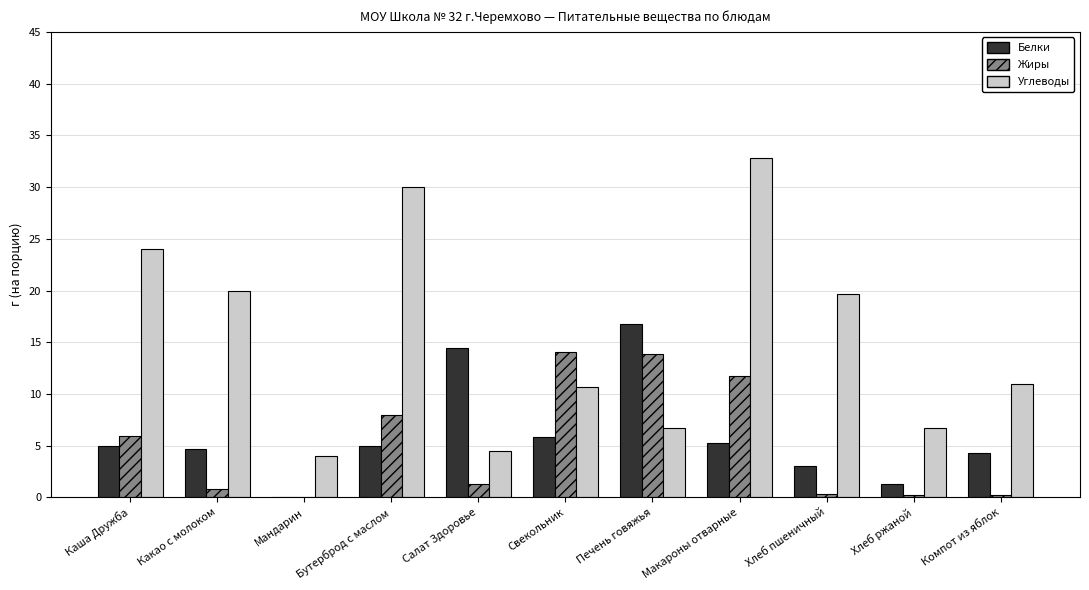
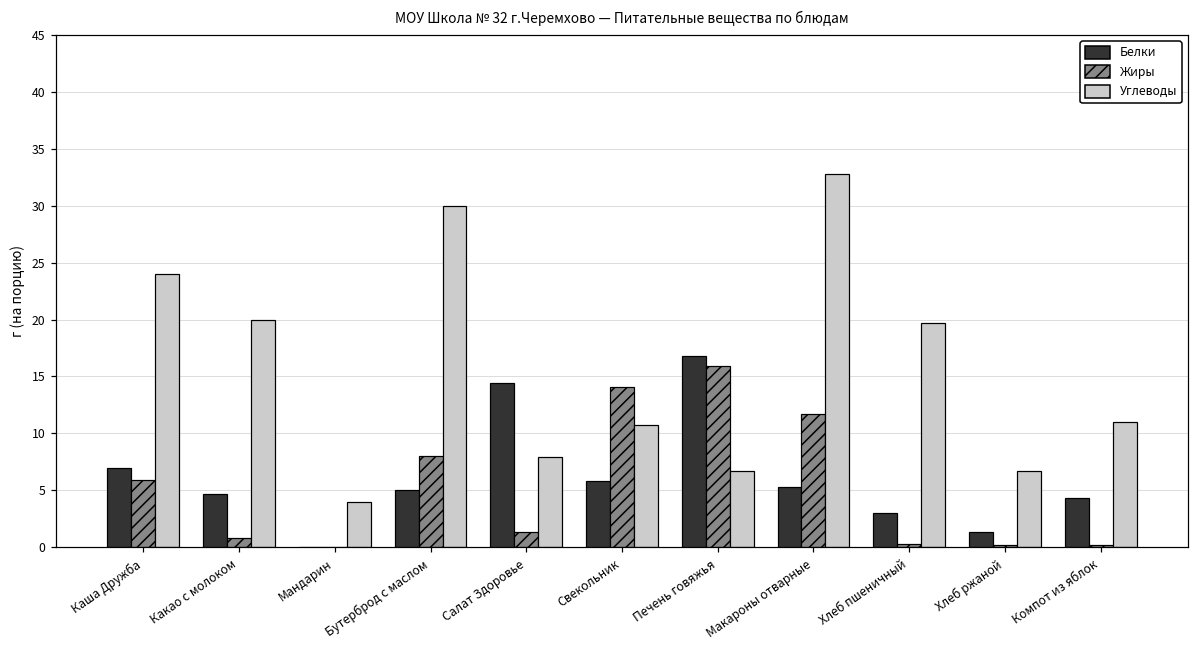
  {
    "Белки": {
-     "Каша Дружба": 5,
+     "Каша Дружба": 7,
      "Какао с молоком": 4.7,
      "Мандарин": 0,
      "Бутерброд с маслом": 5,
      "Салат Здоровье": 14.4,
      "Свекольник": 6,
      "Печень говяжья": 17,
      "Макароны отварные": 5.3,
      "Хлеб пшеничный": 3,
      "Хлеб ржаной": 1.3,
      "Компот из яблок": 4.3
    },
    "Жиры": {
      "Каша Дружба": 5.9,
      "Какао с молоком": 0.8,
      "Мандарин": 0.0,
      "Бутерброд с маслом": 8.0,
      "Салат Здоровье": 1.3,
      "Свекольник": 14.1,
-     "Печень говяжья": 13.9,
+     "Печень говяжья": 15.9,
      "Макароны отварные": 11.7,
      "Хлеб пшеничный": 0.3
    },
    "Углеводы": {
      "Каша Дружба": 24.0,
      "Какао с молоком": 20.0,
      "Мандарин": 4.0,
      "Бутерброд с маслом": 30.0,
-     "Салат Здоровье": 4.5,
+     "Салат Здоровье": 7.9,
      "Свекольник": 10.7,
      "Печень говяжья": 6.7,
      "Макароны отварные": 32.8,
      "Хлеб пшеничный": 19.7,
      "Хлеб ржаной": 6.7,
      "Компот из яблок": 11.0
    }
  }
